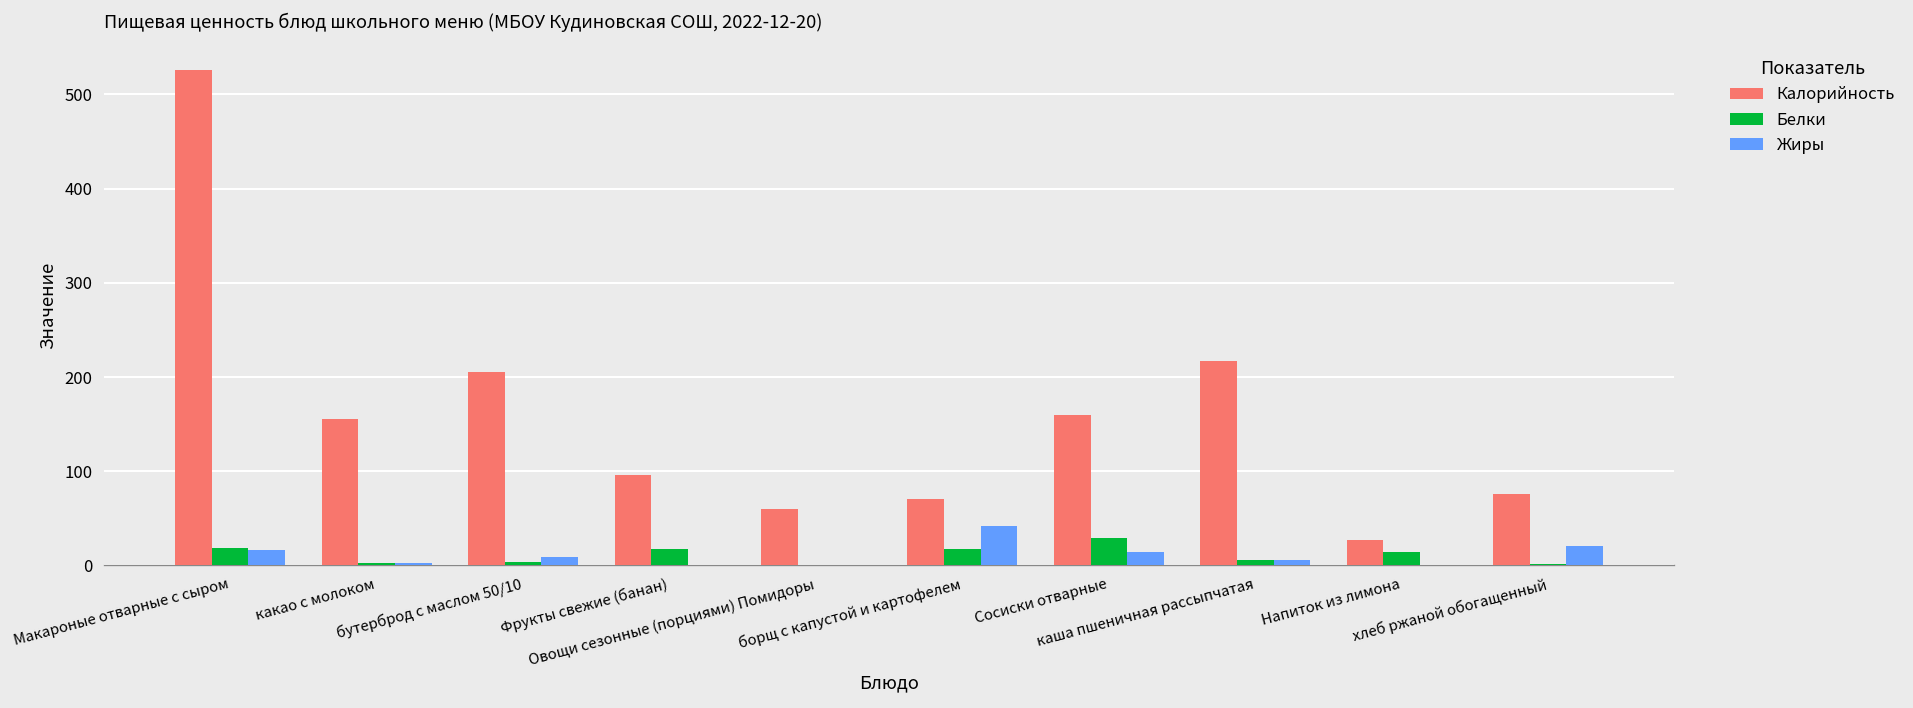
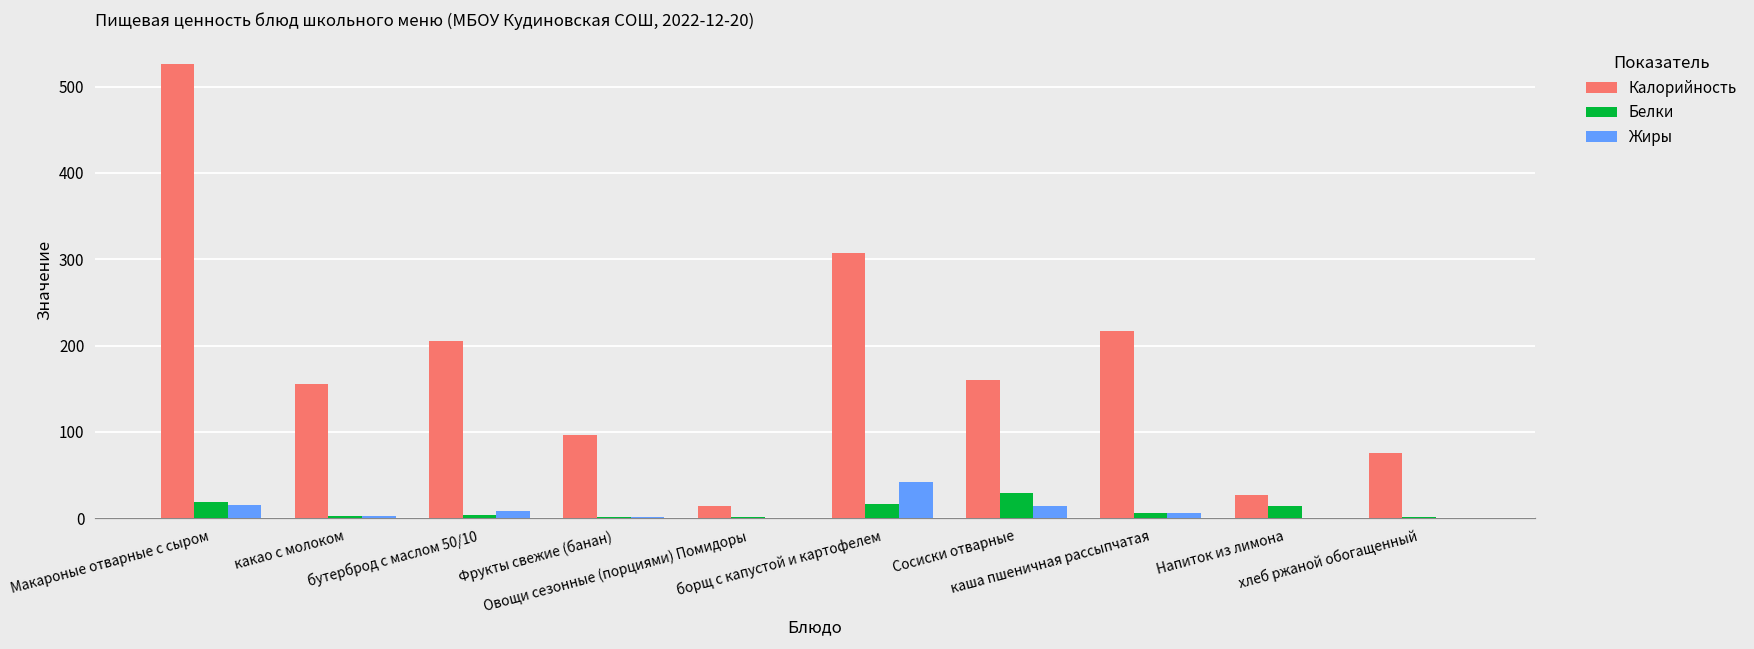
  {
    "Калорийность": {
      "Макароные отварные с сыром": 530,
      "какао с молоком": 160,
      "бутерброд с маслом 50/10": 210,
      "Фрукты свежие (банан)": 100,
-     "Овощи сезонные (порциями) Помидоры": 60,
-     "борщ с капустой и картофелем": 70,
+     "Овощи сезонные (порциями) Помидоры": 10,
+     "борщ с капустой и картофелем": 310,
      "Сосиски отварные": 160,
      "каша пшеничная рассыпчатая": 220,
      "Напиток из лимона": 30,
      "хлеб ржаной обогащенный": 80
    },
    "Белки": {
      "Макароные отварные с сыром": 20,
      "бутерброд с маслом 50/10": 0,
-     "Фрукты свежие (банан)": 20,
+     "Фрукты свежие (банан)": 0,
      "борщ с капустой и картофелем": 20,
      "Сосиски отварные": 30,
      "каша пшеничная рассыпчатая": 10,
      "Напиток из лимона": 10
    },
    "Жиры": {
      "Макароные отварные с сыром": 20,
      "бутерброд с маслом 50/10": 10,
      "Овощи сезонные (порциями) Помидоры": 0,
      "борщ с капустой и картофелем": 40,
      "Сосиски отварные": 10,
      "каша пшеничная рассыпчатая": 10,
      "Напиток из лимона": 0,
-     "хлеб ржаной обогащенный": 20
+     "хлеб ржаной обогащенный": 0
    }
  }
